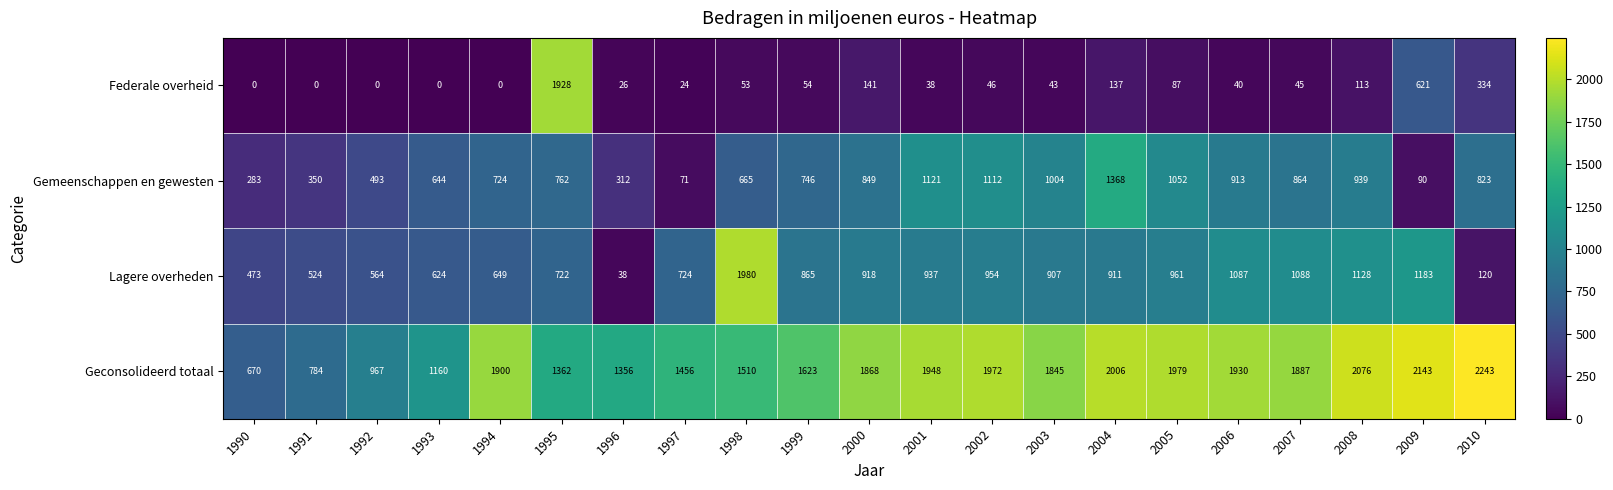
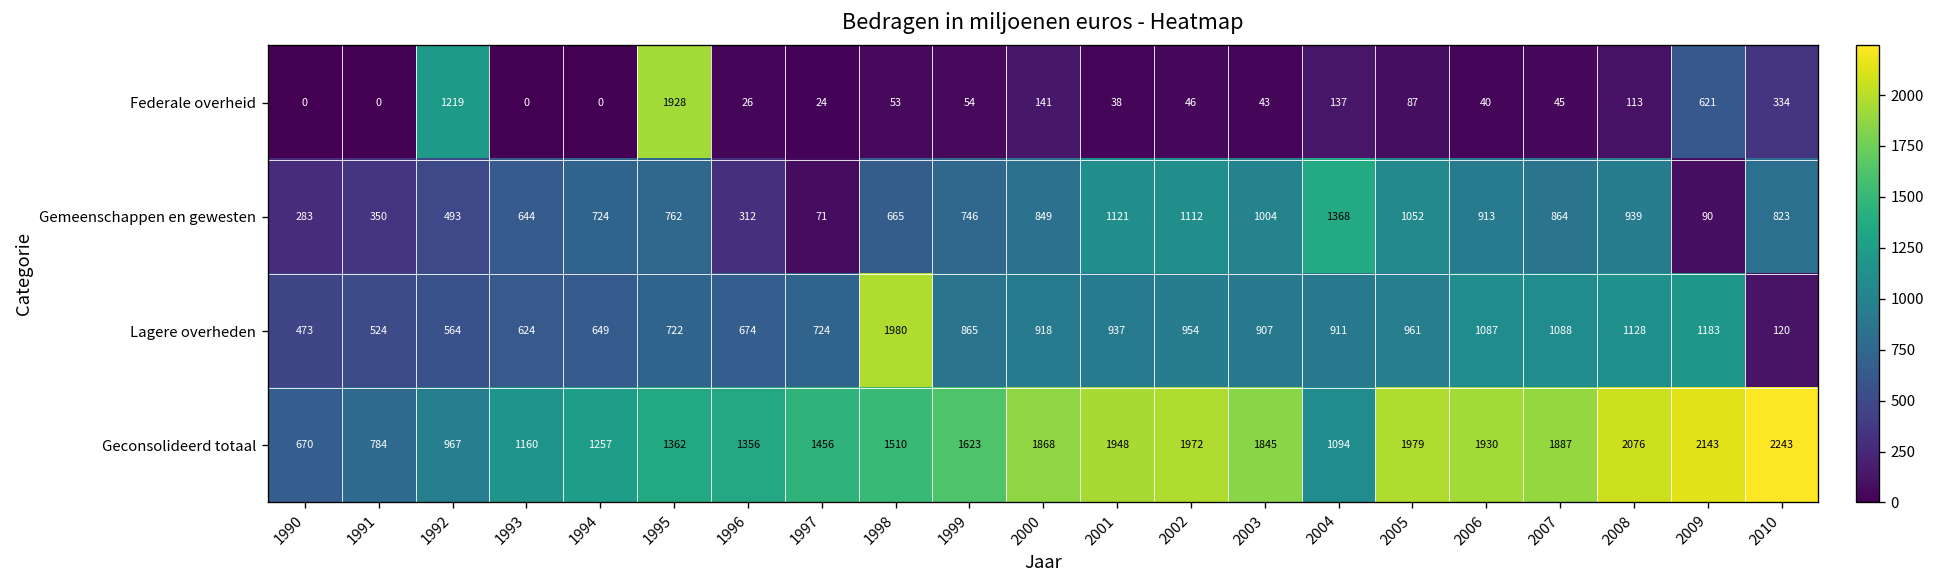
  {
    "Federale overheid": {
      "1990": 0,
      "1991": 0,
-     "1992": 0,
+     "1992": 1219,
      "1993": 0,
      "1994": 0,
      "1995": 1928,
      "1996": 26,
      "1997": 24,
      "1998": 53,
      "1999": 54,
      "2000": 141,
      "2001": 38,
      "2002": 46,
      "2003": 43,
      "2004": 137,
      "2005": 87,
      "2006": 40,
      "2007": 45,
      "2008": 113,
      "2009": 621,
      "2010": 334
    },
    "Gemeenschappen en gewesten": {
      "1990": 283,
      "1991": 350,
      "1992": 493,
      "1993": 644,
      "1994": 724,
      "1995": 762,
      "1996": 312,
      "1997": 71,
      "1998": 665,
      "1999": 746,
      "2000": 849,
      "2001": 1121,
      "2002": 1112,
      "2003": 1004,
      "2004": 1368,
      "2005": 1052,
      "2006": 913,
      "2007": 864,
      "2008": 939,
      "2009": 90,
      "2010": 823
    },
    "Lagere overheden": {
      "1990": 473,
      "1991": 524,
      "1992": 564,
      "1993": 624,
      "1994": 649,
      "1995": 722,
-     "1996": 38,
+     "1996": 674,
      "1997": 724,
      "1998": 1980,
      "1999": 865,
      "2000": 918,
      "2001": 937,
      "2002": 954,
      "2003": 907,
      "2004": 911,
      "2005": 961,
      "2006": 1087,
      "2007": 1088,
      "2008": 1128,
      "2009": 1183,
      "2010": 120
    },
    "Geconsolideerd totaal": {
      "1990": 670,
      "1991": 784,
      "1992": 967,
      "1993": 1160,
-     "1994": 1900,
+     "1994": 1257,
      "1995": 1362,
      "1996": 1356,
      "1997": 1456,
      "1998": 1510,
      "1999": 1623,
      "2000": 1868,
      "2001": 1948,
      "2002": 1972,
      "2003": 1845,
-     "2004": 2006,
+     "2004": 1094,
      "2005": 1979,
      "2006": 1930,
      "2007": 1887,
      "2008": 2076,
      "2009": 2143,
      "2010": 2243
    }
  }
